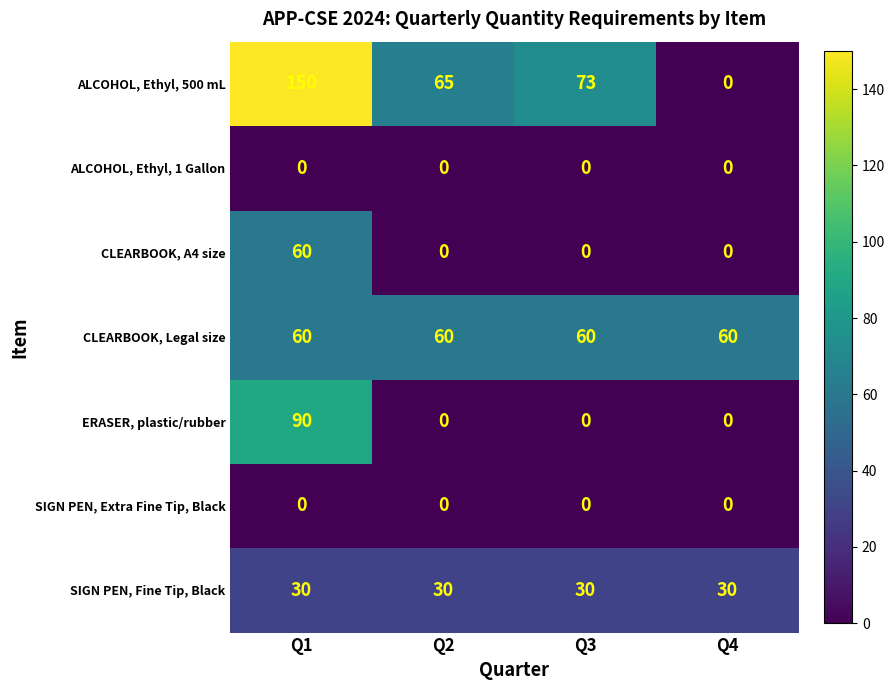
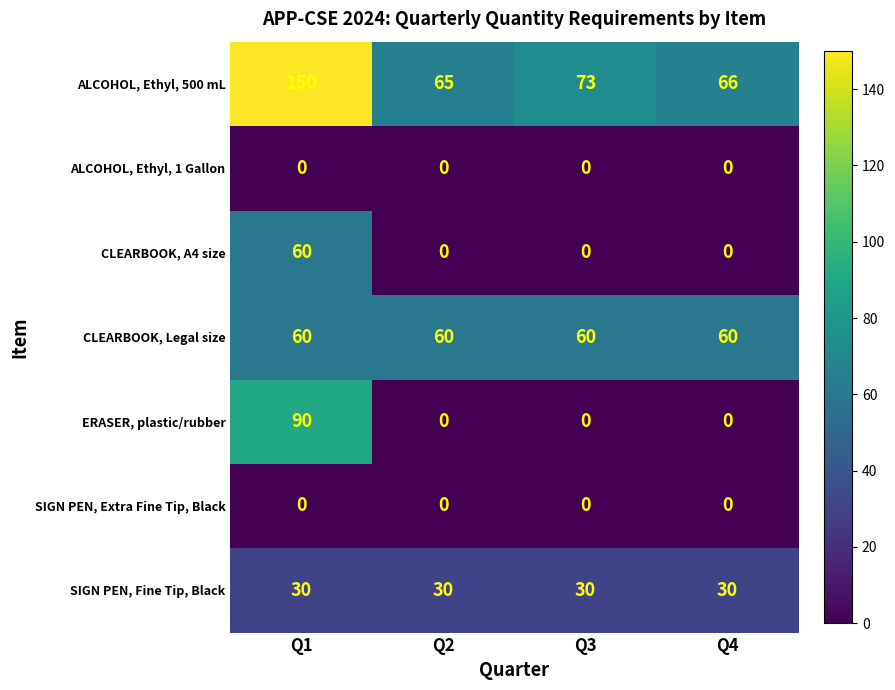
  {
    "ALCOHOL, Ethyl, 500 mL": {
      "Q2": 65,
      "Q3": 73,
-     "Q4": 0
+     "Q4": 66
    },
    "ALCOHOL, Ethyl, 1 Gallon": {
      "Q1": 0,
      "Q2": 0,
      "Q3": 0,
      "Q4": 0
    },
    "CLEARBOOK, A4 size": {
      "Q1": 60,
      "Q2": 0,
      "Q3": 0,
      "Q4": 0
    },
    "CLEARBOOK, Legal size": {
      "Q1": 60,
      "Q2": 60,
      "Q3": 60,
      "Q4": 60
    },
    "ERASER, plastic/rubber": {
      "Q1": 90,
      "Q2": 0,
      "Q3": 0,
      "Q4": 0
    },
    "SIGN PEN, Extra Fine Tip, Black": {
      "Q1": 0,
      "Q2": 0,
      "Q3": 0,
      "Q4": 0
    },
    "SIGN PEN, Fine Tip, Black": {
      "Q1": 30,
      "Q2": 30,
      "Q3": 30,
      "Q4": 30
    }
  }
